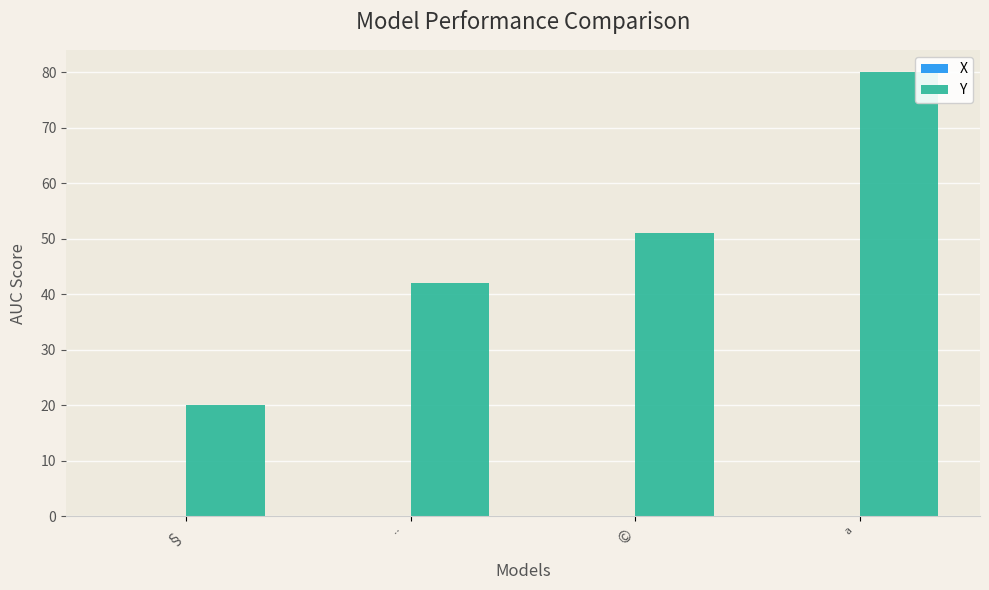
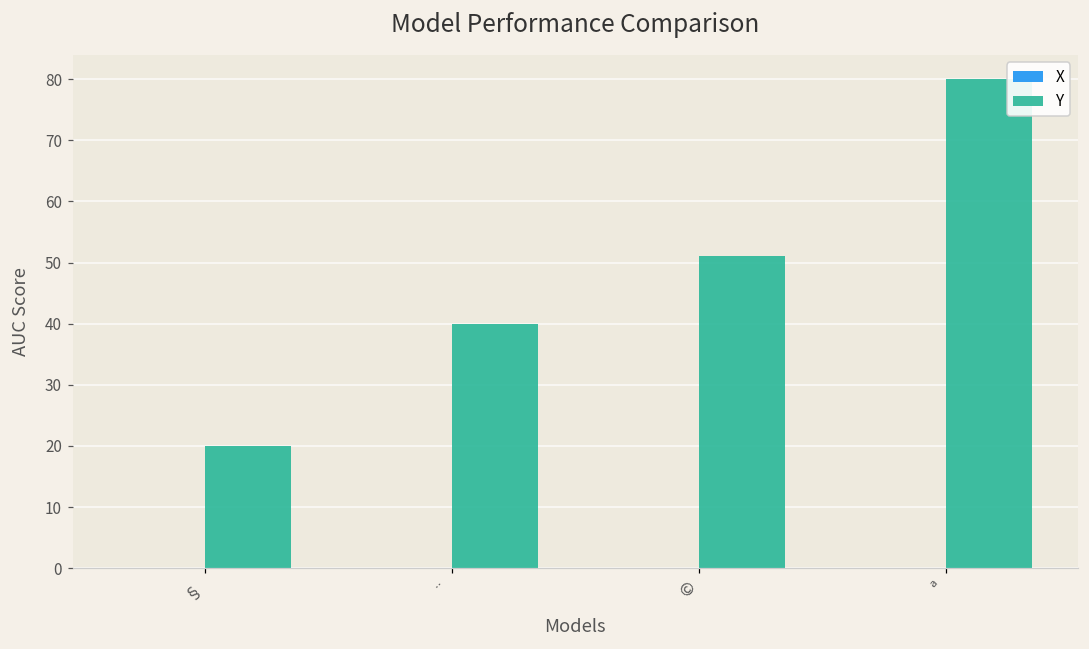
  {
    "X": {
      "§": 0,
      "¨": 0,
      "©": 0,
      "ª": 0
    },
    "Y": {
      "§": 20,
-     "¨": 42,
+     "¨": 40,
      "©": 51,
      "ª": 80
    }
  }
